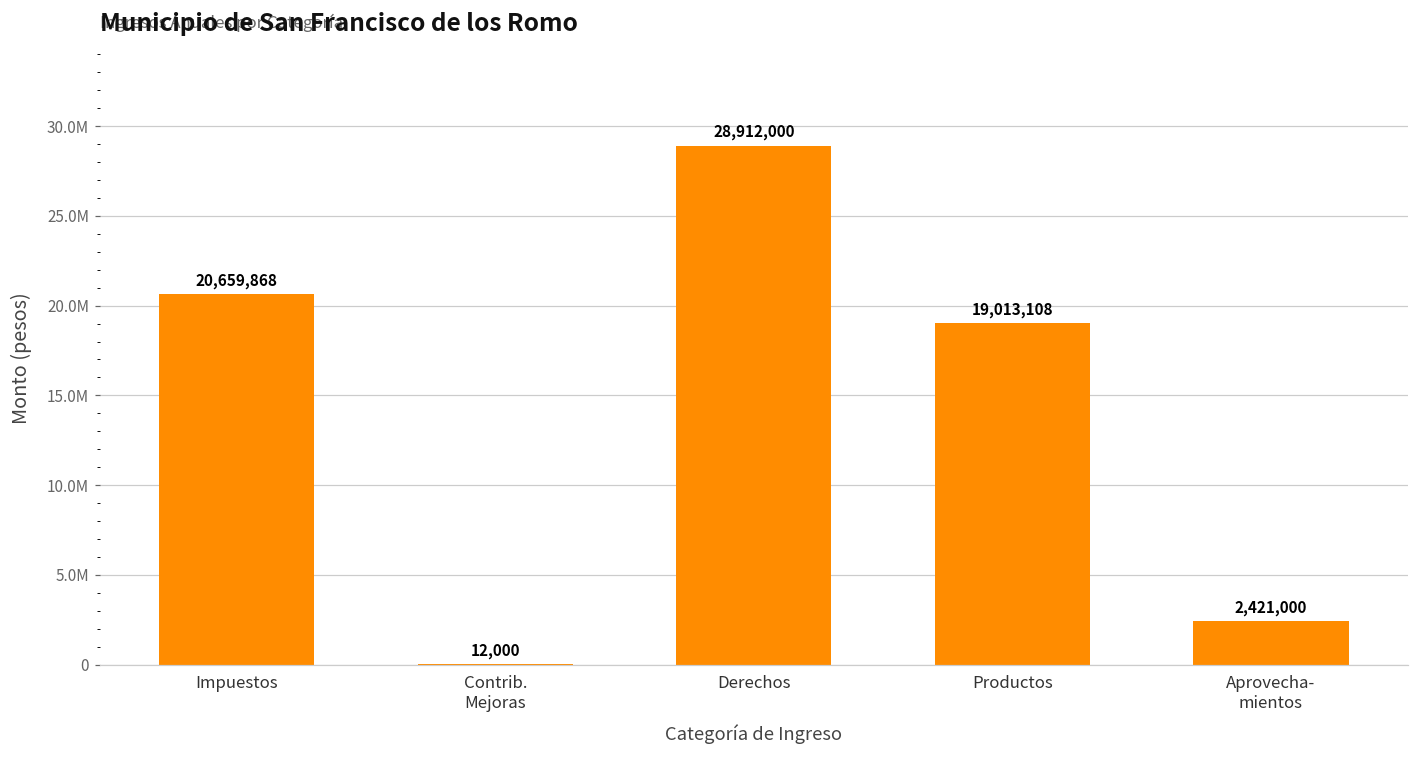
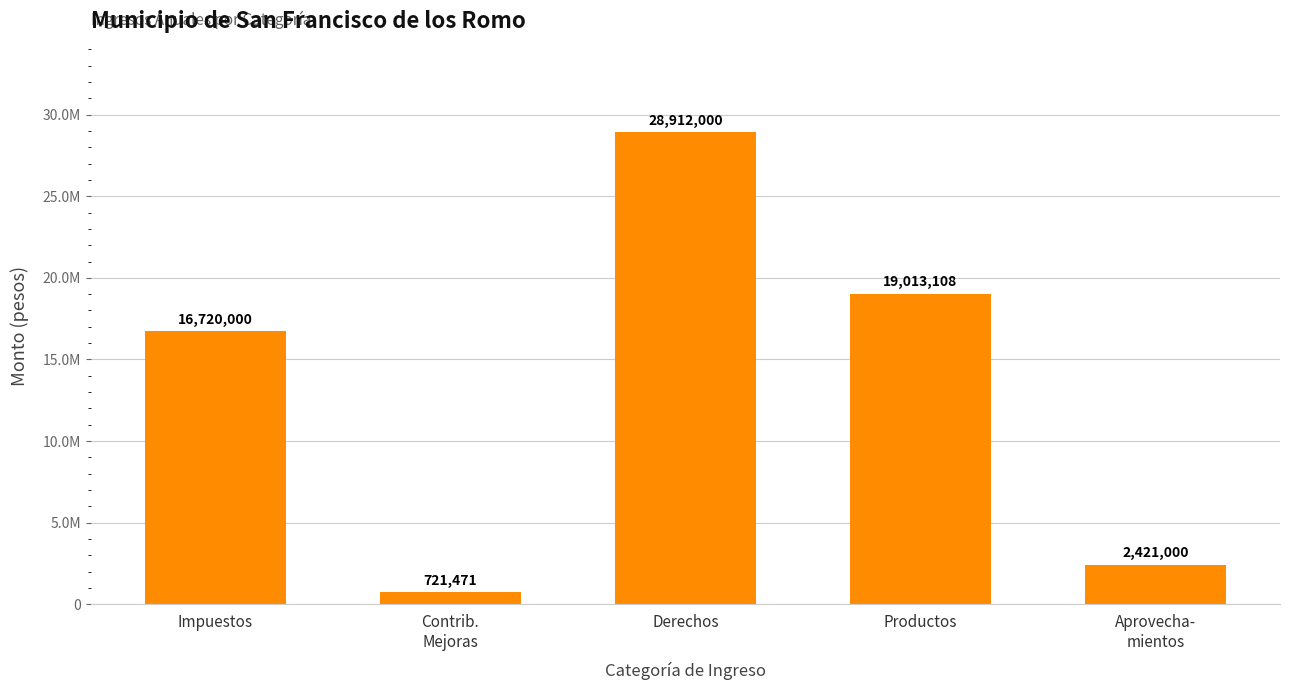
  {
-   "Impuestos": "20,659,868",
-   "Contrib. Mejoras": "12,000",
+   "Impuestos": "16,720,000",
+   "Contrib. Mejoras": "721,471",
    "Derechos": "28,912,000",
    "Productos": "19,013,108",
    "Aprovecha- mientos": "2,421,000"
  }
